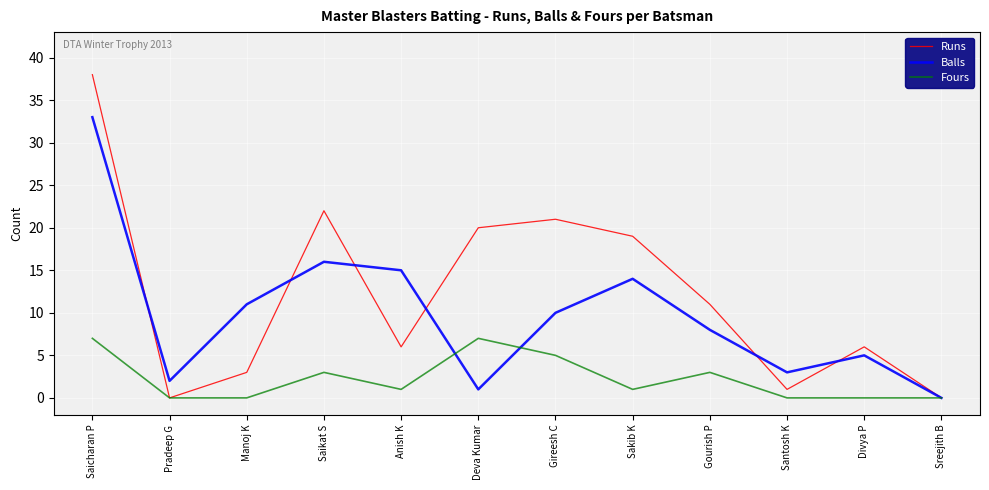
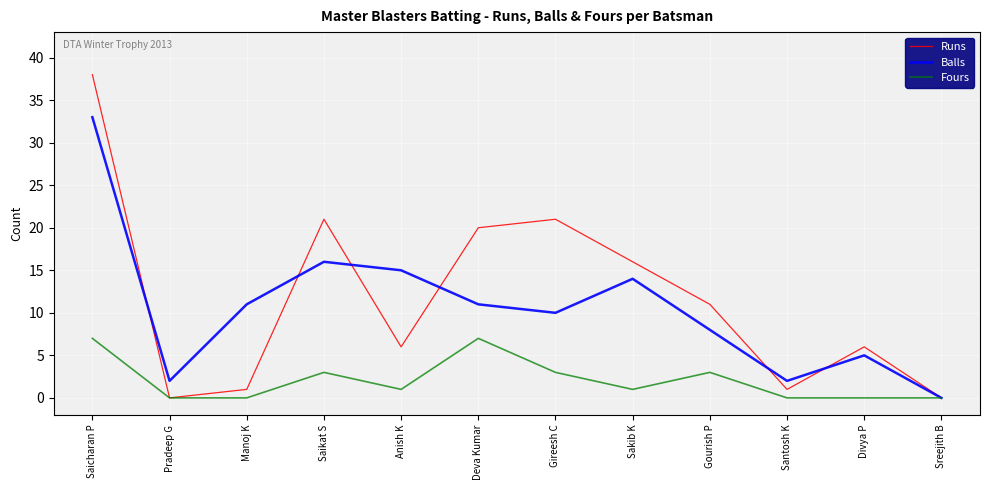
  {
    "Runs": {
-     "Manoj K": 3,
-     "Saikat S": 22,
+     "Manoj K": 1,
+     "Saikat S": 21,
      "Anish K": 6,
      "Deva Kumar": 20,
      "Gireesh C": 21,
-     "Sakib K": 19,
+     "Sakib K": 16,
      "Gourish P": 11,
      "Santosh K": 1,
      "Divya P": 6
    },
    "Balls": {
      "Saicharan P": 33,
      "Pradeep G": 2,
      "Manoj K": 11,
      "Saikat S": 16,
      "Anish K": 15,
-     "Deva Kumar": 1,
+     "Deva Kumar": 11,
      "Gireesh C": 10,
      "Sakib K": 14,
      "Gourish P": 8,
-     "Santosh K": 3,
+     "Santosh K": 2,
      "Divya P": 5
    },
    "Fours": {
      "Saicharan P": 7,
      "Manoj K": 0,
      "Saikat S": 3,
      "Anish K": 1,
      "Deva Kumar": 7,
-     "Gireesh C": 5,
+     "Gireesh C": 3,
      "Sakib K": 1,
      "Gourish P": 3,
      "Santosh K": 0,
      "Divya P": 0
    }
  }
